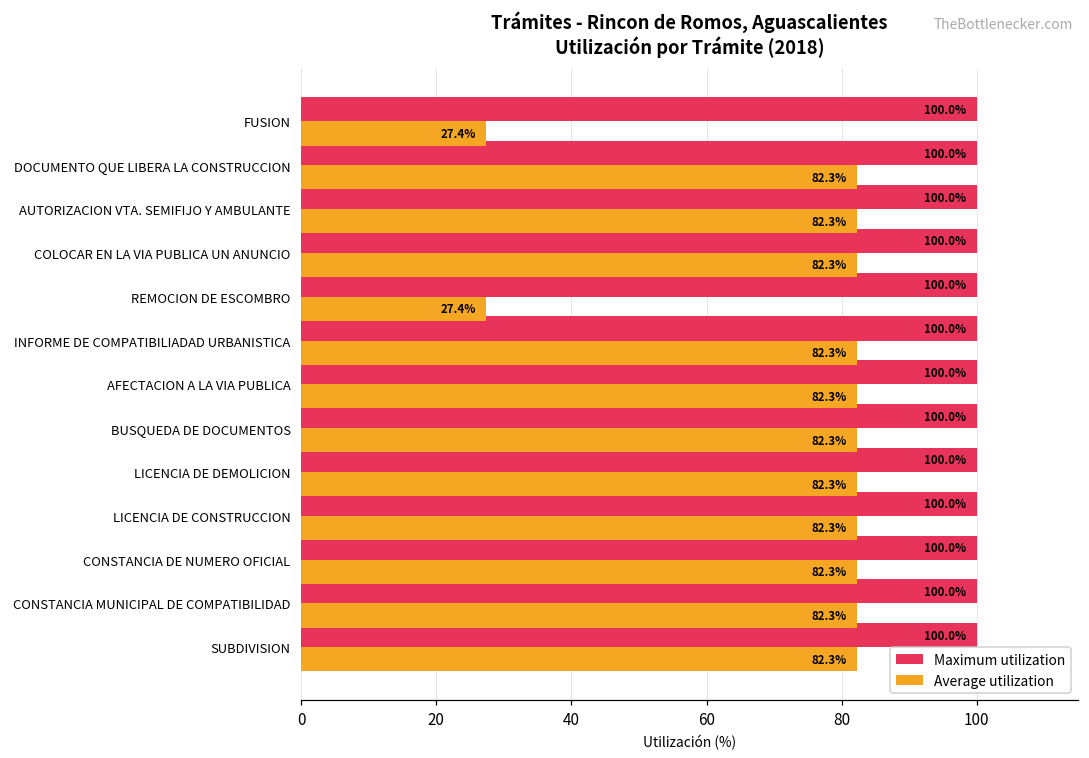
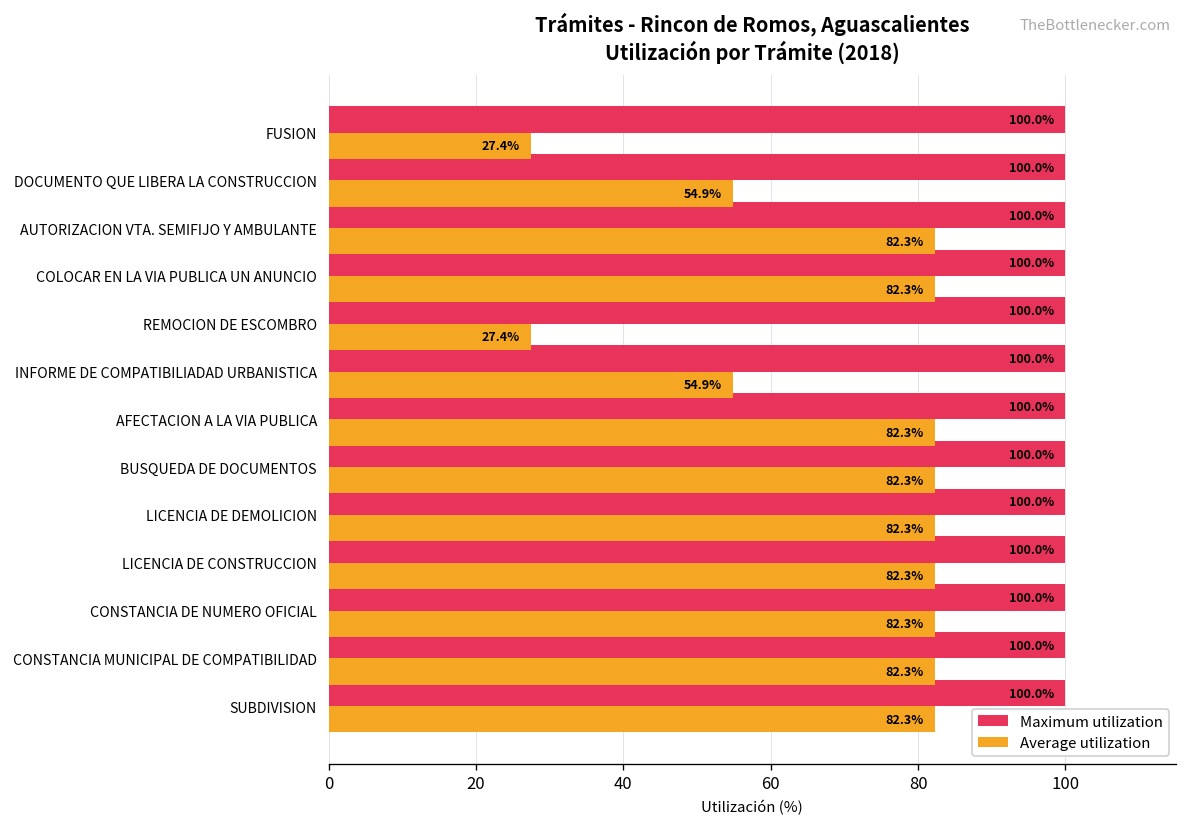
  {
    "Maximum utilization": {
      "FUSION": "100.0%",
      "DOCUMENTO QUE LIBERA LA CONSTRUCCION": "100.0%",
      "AUTORIZACION VTA. SEMIFIJO Y AMBULANTE": "100.0%",
      "COLOCAR EN LA VIA PUBLICA UN ANUNCIO": "100.0%",
      "REMOCION DE ESCOMBRO": "100.0%",
      "INFORME DE COMPATIBILIADAD URBANISTICA": "100.0%",
      "AFECTACION A LA VIA PUBLICA": "100.0%",
      "BUSQUEDA DE DOCUMENTOS": "100.0%",
      "LICENCIA DE DEMOLICION": "100.0%",
      "LICENCIA DE CONSTRUCCION": "100.0%",
      "CONSTANCIA DE NUMERO OFICIAL": "100.0%",
      "CONSTANCIA MUNICIPAL DE COMPATIBILIDAD": "100.0%",
      "SUBDIVISION": "100.0%"
    },
    "Average utilization": {
      "FUSION": "27.4%",
-     "DOCUMENTO QUE LIBERA LA CONSTRUCCION": "82.3%",
+     "DOCUMENTO QUE LIBERA LA CONSTRUCCION": "54.9%",
      "AUTORIZACION VTA. SEMIFIJO Y AMBULANTE": "82.3%",
      "COLOCAR EN LA VIA PUBLICA UN ANUNCIO": "82.3%",
      "REMOCION DE ESCOMBRO": "27.4%",
-     "INFORME DE COMPATIBILIADAD URBANISTICA": "82.3%",
+     "INFORME DE COMPATIBILIADAD URBANISTICA": "54.9%",
      "AFECTACION A LA VIA PUBLICA": "82.3%",
      "BUSQUEDA DE DOCUMENTOS": "82.3%",
      "LICENCIA DE DEMOLICION": "82.3%",
      "LICENCIA DE CONSTRUCCION": "82.3%",
      "CONSTANCIA DE NUMERO OFICIAL": "82.3%",
      "CONSTANCIA MUNICIPAL DE COMPATIBILIDAD": "82.3%",
      "SUBDIVISION": "82.3%"
    }
  }
